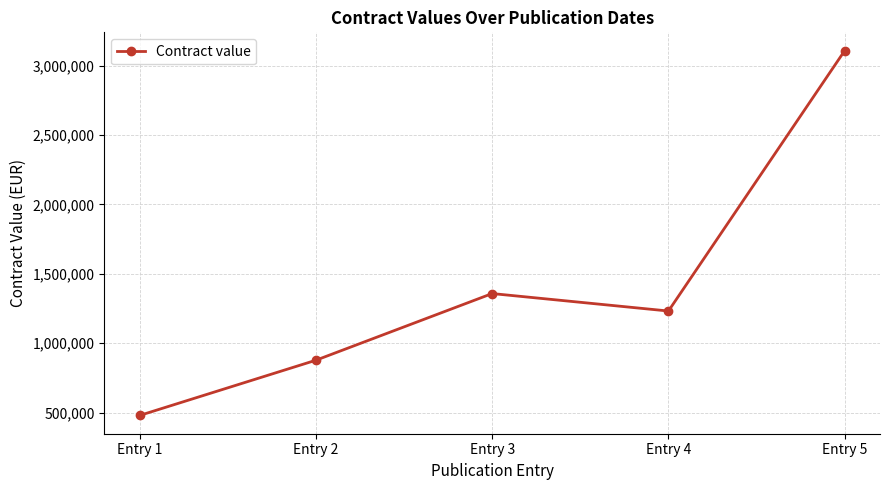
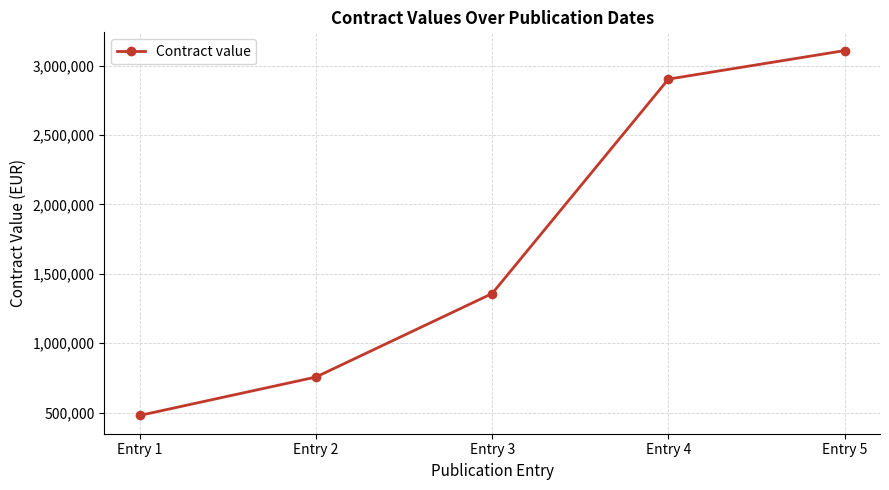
  {
    "Entry 1": "480,000",
-   "Entry 2": "880,000",
+   "Entry 2": "760,000",
    "Entry 3": "1,360,000",
-   "Entry 4": "1,230,000",
+   "Entry 4": "2,900,000",
    "Entry 5": "3,110,000"
  }
